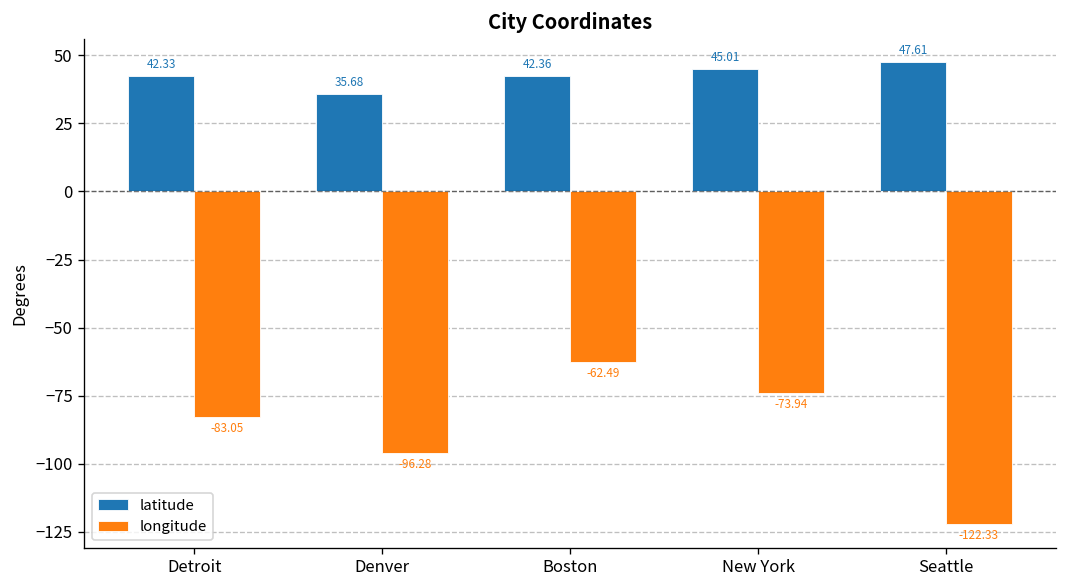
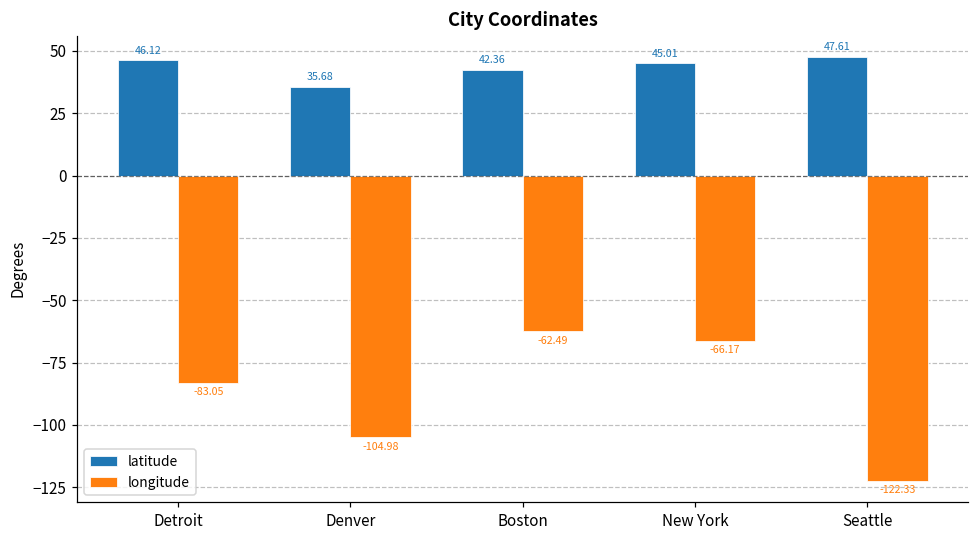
  {
    "latitude": {
-     "Detroit": 42.33,
+     "Detroit": 46.12,
      "Denver": 35.68,
      "Boston": 42.36,
      "New York": 45.01,
      "Seattle": 47.61
    },
    "longitude": {
      "Detroit": -83.05,
-     "Denver": -96.28,
+     "Denver": -104.98,
      "Boston": -62.49,
-     "New York": -73.94,
+     "New York": -66.17,
      "Seattle": -122.33
    }
  }
